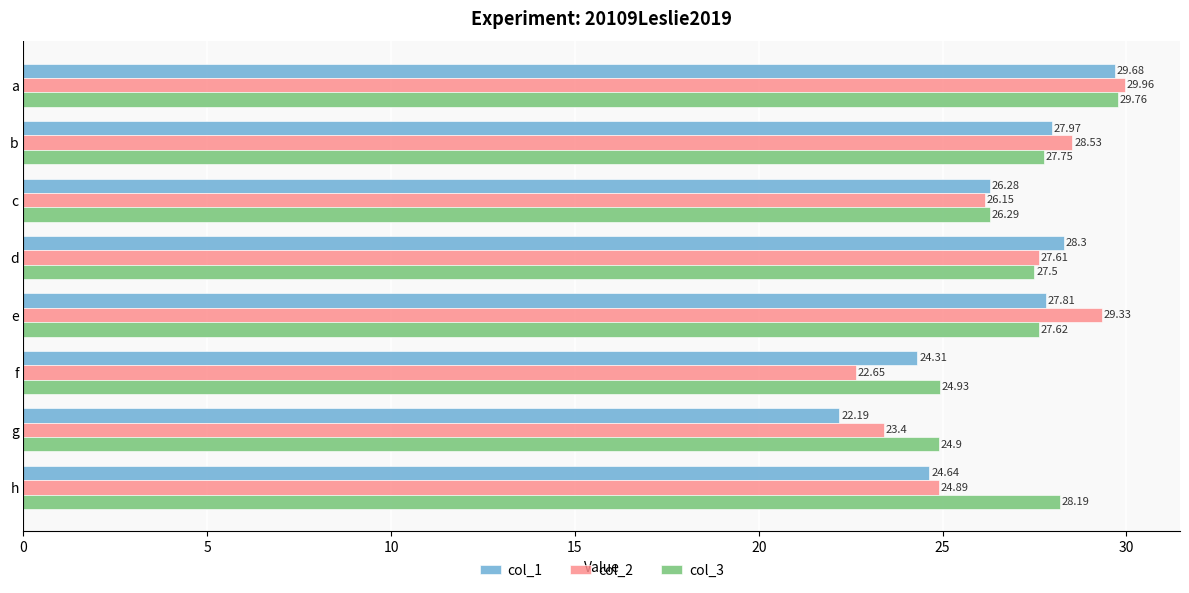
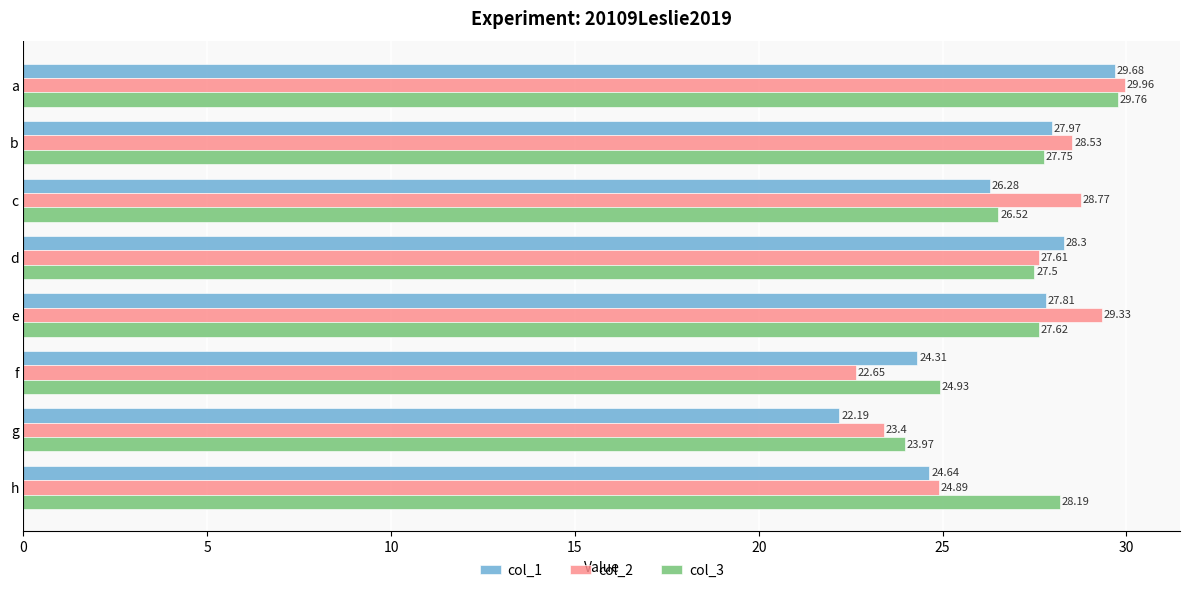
  {
    "col_1": {
      "a": 29.68,
      "b": 27.97,
      "c": 26.28,
      "d": 28.3,
      "e": 27.81,
      "f": 24.31,
      "g": 22.19,
      "h": 24.64
    },
    "col_2": {
      "a": 29.96,
      "b": 28.53,
-     "c": 26.15,
+     "c": 28.77,
      "d": 27.61,
      "e": 29.33,
      "f": 22.65,
      "g": 23.4,
      "h": 24.89
    },
    "col_3": {
      "a": 29.76,
      "b": 27.75,
-     "c": 26.29,
+     "c": 26.52,
      "d": 27.5,
      "e": 27.62,
      "f": 24.93,
-     "g": 24.9,
+     "g": 23.97,
      "h": 28.19
    }
  }
